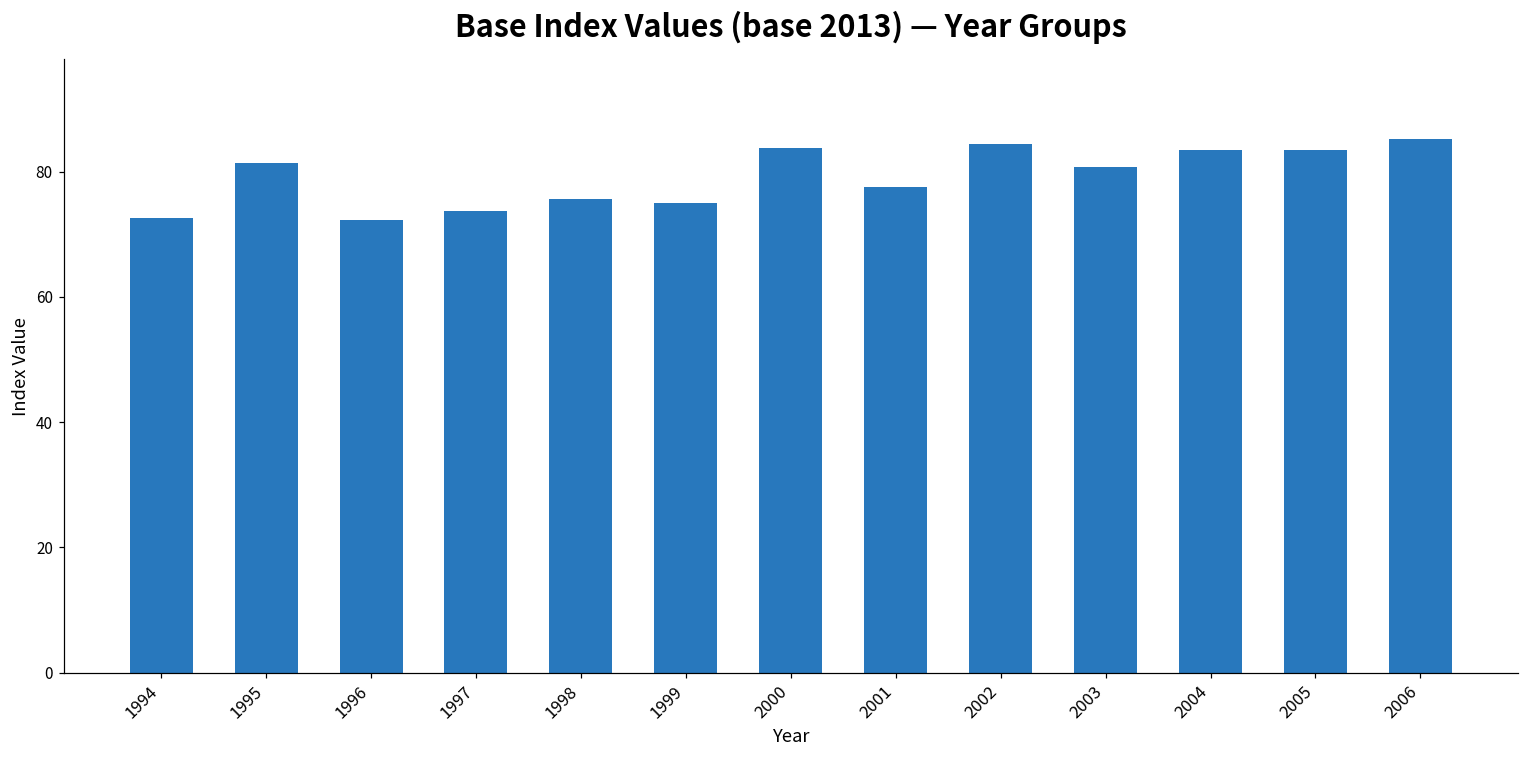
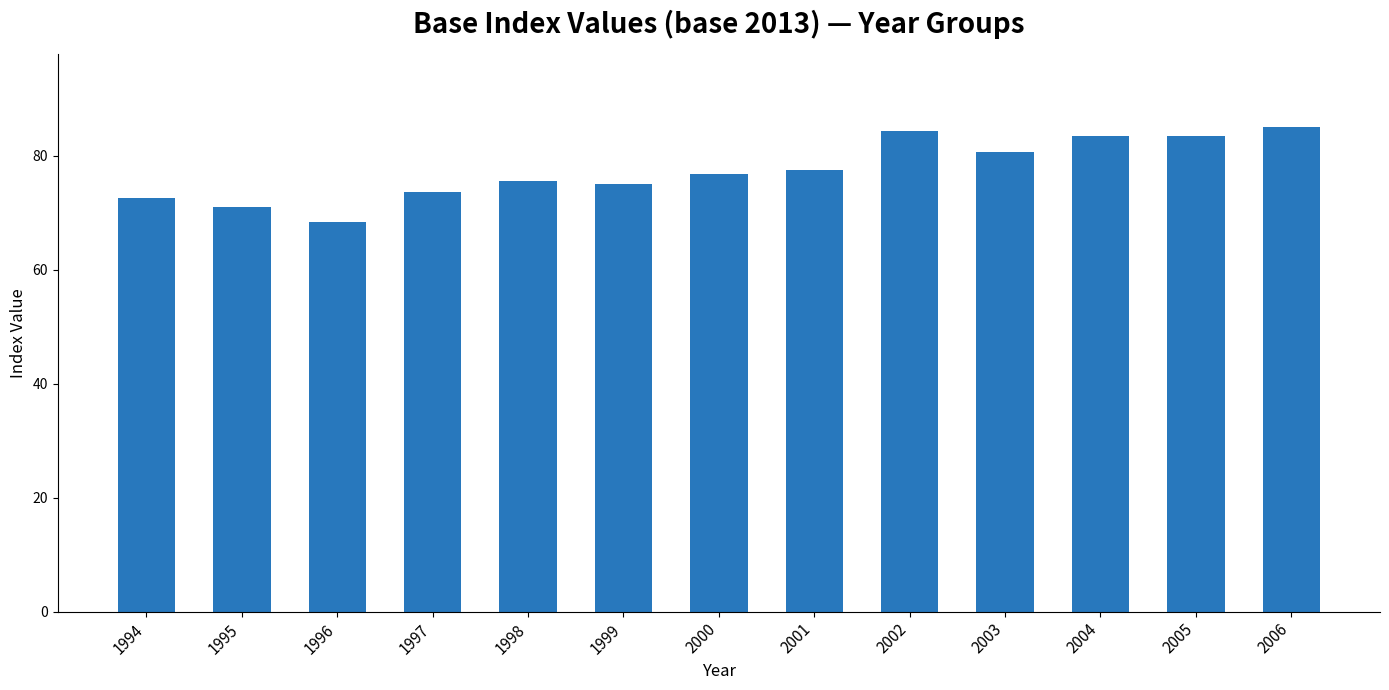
  {
    "1994": 73,
-   "1995": 81,
-   "1996": 72,
+   "1995": 71,
+   "1996": 68,
    "1997": 74,
    "1998": 76,
    "1999": 75,
-   "2000": 84,
+   "2000": 77,
    "2001": 78,
    "2002": 84,
    "2003": 81,
    "2004": 84,
    "2005": 83,
    "2006": 85
  }
